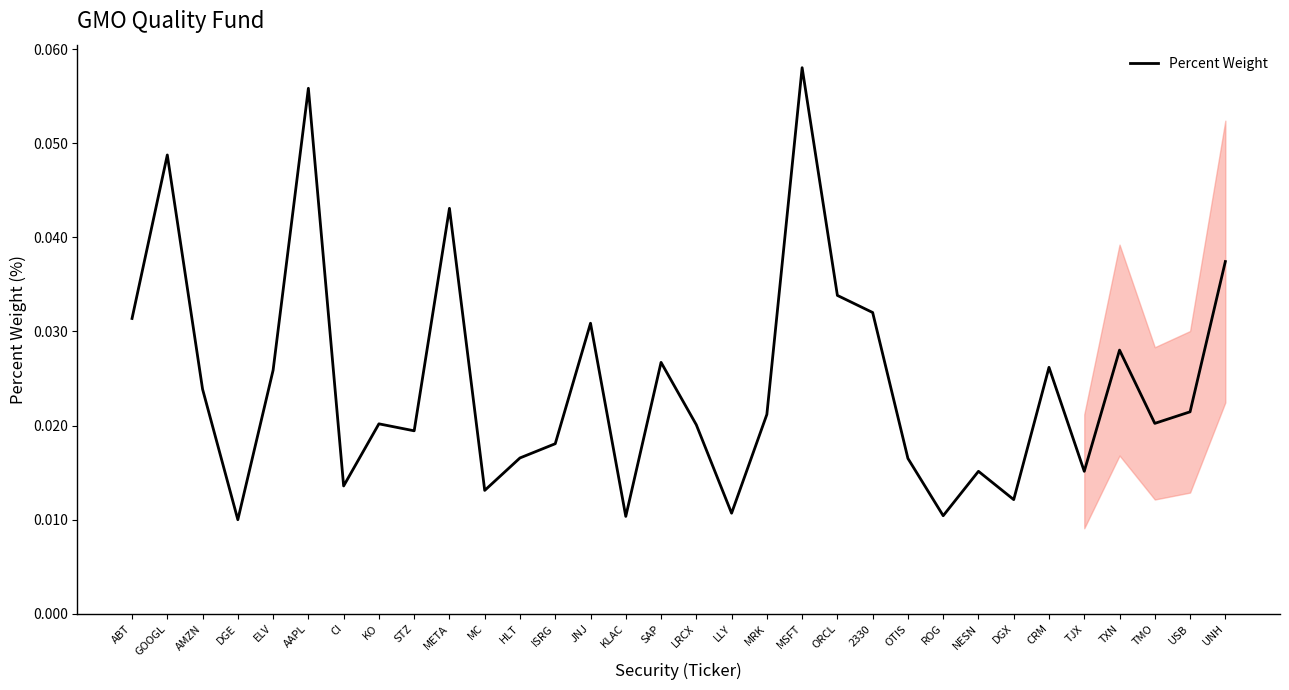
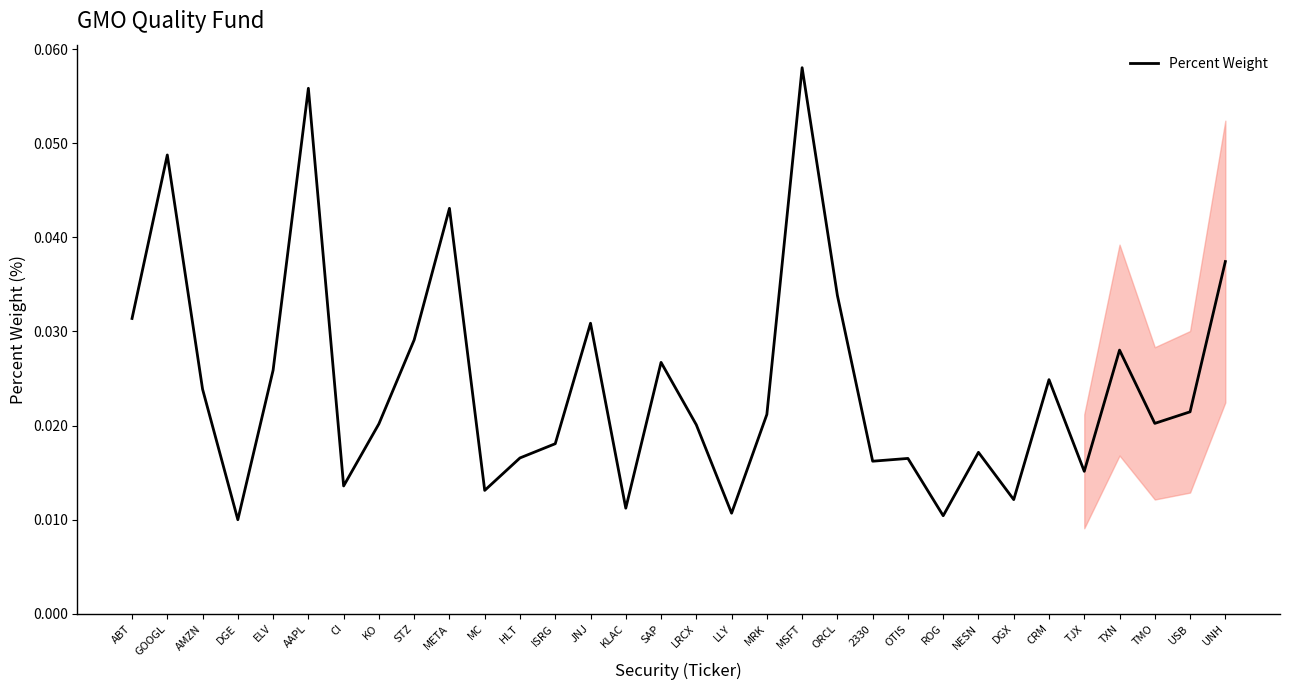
  {
    "Percent Weight": {
      "ABT": 0.031,
      "GOOGL": 0.049,
      "AMZN": 0.024,
      "DGE": 0.010,
      "ELV": 0.026,
      "AAPL": 0.056,
      "CI": 0.014,
      "KO": 0.020,
-     "STZ": 0.019,
+     "STZ": 0.029,
      "META": 0.043,
      "MC": 0.013,
      "HLT": 0.017,
      "ISRG": 0.018,
      "JNJ": 0.031,
-     "KLAC": 0.010,
+     "KLAC": 0.011,
      "SAP": 0.027,
      "LRCX": 0.020,
      "LLY": 0.011,
      "MRK": 0.021,
      "MSFT": 0.058,
      "ORCL": 0.034,
-     "2330": 0.032,
+     "2330": 0.016,
      "OTIS": 0.017,
      "ROG": 0.010,
-     "NESN": 0.015,
+     "NESN": 0.017,
      "DGX": 0.012,
-     "CRM": 0.026,
+     "CRM": 0.025,
      "TJX": 0.015,
      "TXN": 0.028,
      "TMO": 0.020,
      "USB": 0.021,
      "UNH": 0.037
    }
  }
